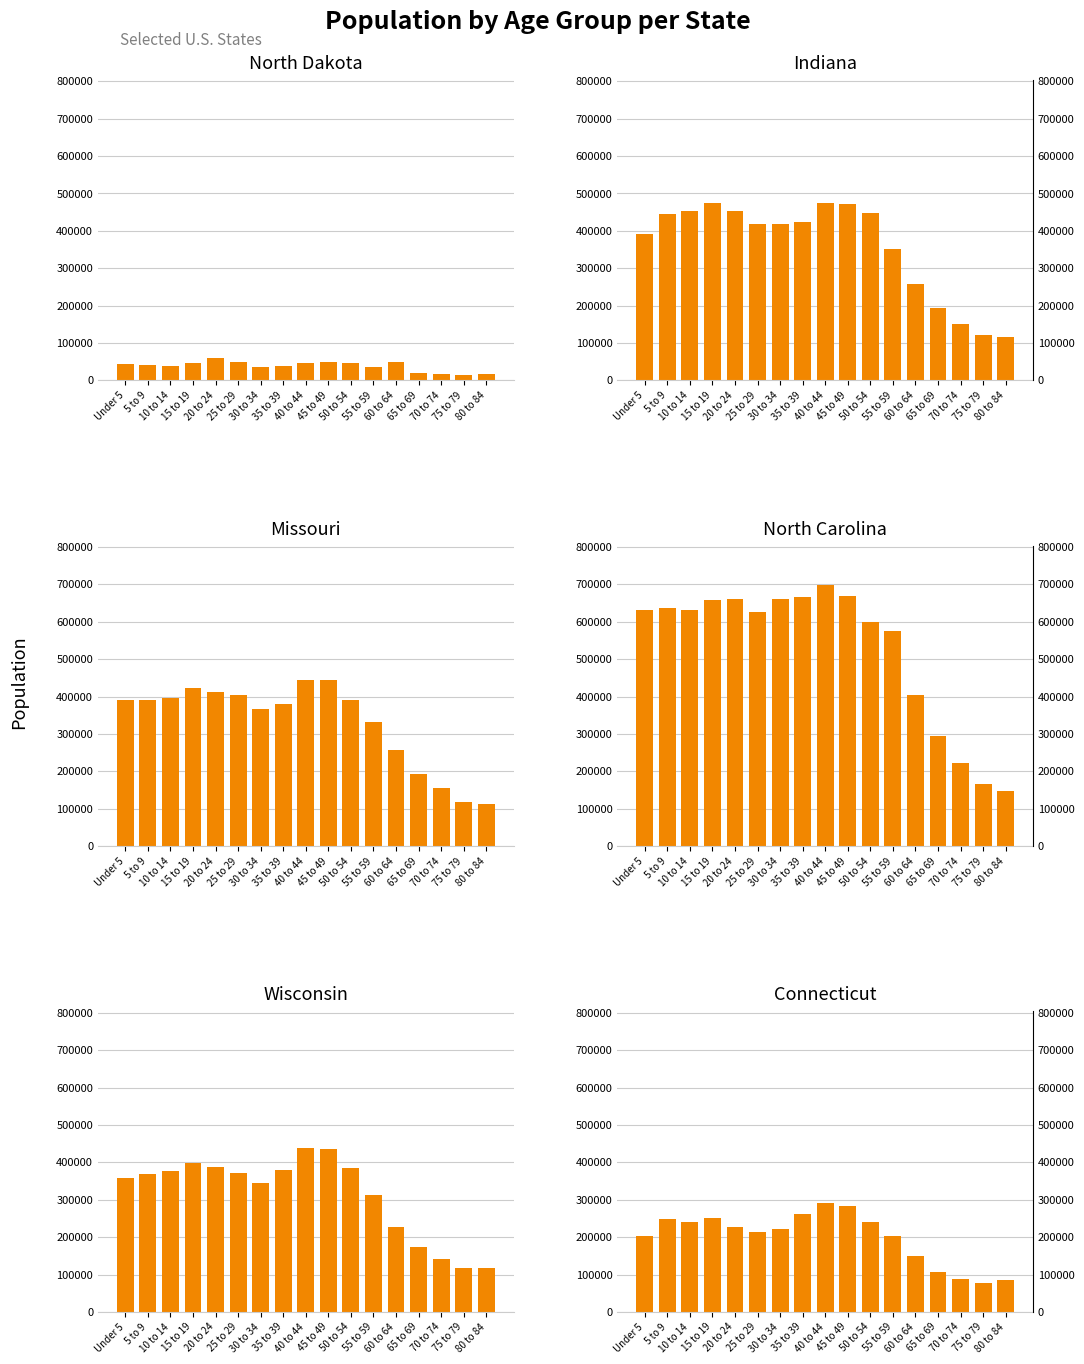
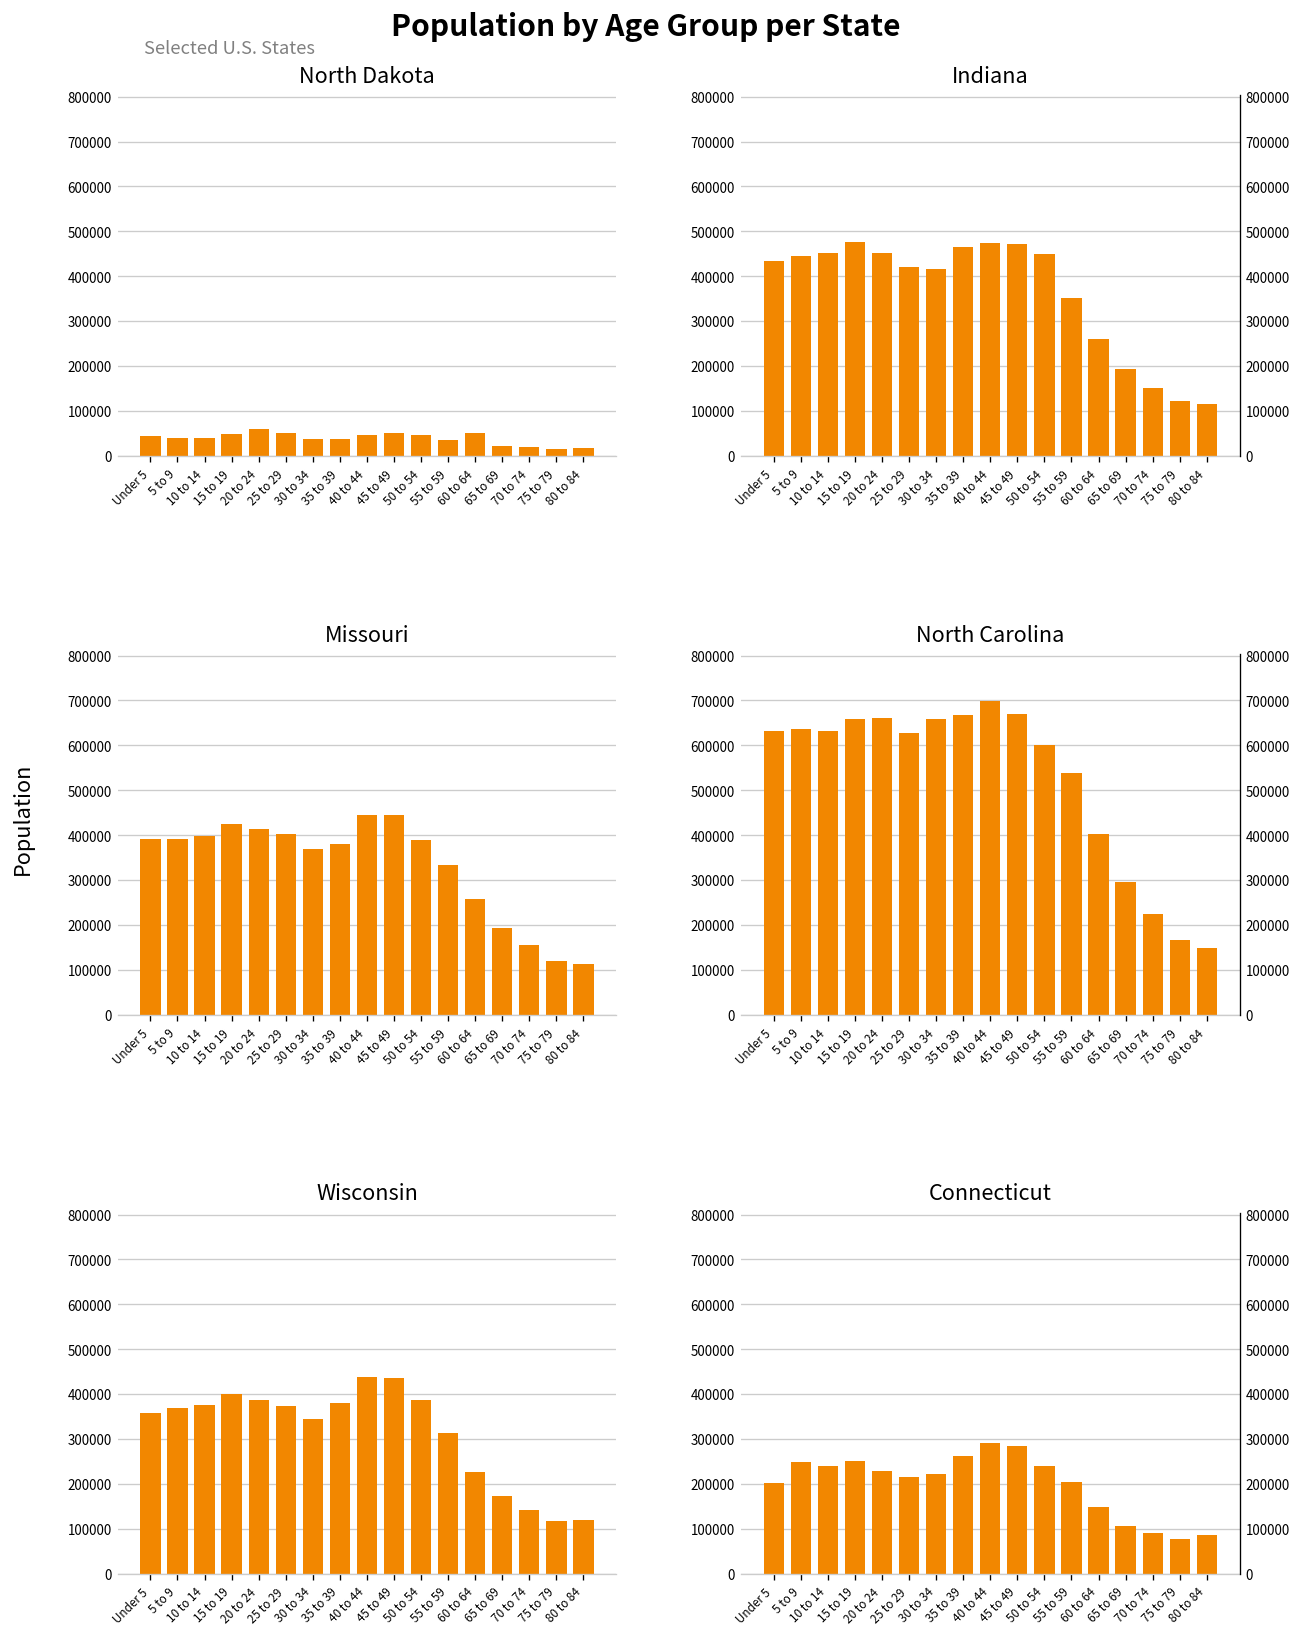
  {
    "North Dakota": {
      "Under 5": 40000,
      "5 to 9": 40000,
      "10 to 14": 40000,
      "15 to 19": 50000,
      "20 to 24": 60000,
      "25 to 29": 50000,
      "30 to 34": 40000,
      "35 to 39": 40000,
      "40 to 44": 50000,
      "45 to 49": 50000,
      "50 to 54": 50000,
      "55 to 59": 40000,
      "60 to 64": 50000,
      "65 to 69": 20000,
      "70 to 74": 20000,
      "75 to 79": 20000,
      "80 to 84": 20000
    },
    "Indiana": {
-     "Under 5": 390000,
+     "Under 5": 430000,
      "5 to 9": 440000,
      "10 to 14": 450000,
      "15 to 19": 480000,
      "20 to 24": 450000,
      "25 to 29": 420000,
      "30 to 34": 420000,
-     "35 to 39": 420000,
+     "35 to 39": 470000,
      "40 to 44": 470000,
      "45 to 49": 470000,
      "50 to 54": 450000,
      "55 to 59": 350000,
      "60 to 64": 260000,
      "65 to 69": 190000,
      "70 to 74": 150000,
      "75 to 79": 120000,
      "80 to 84": 120000
    },
    "Missouri": {
      "Under 5": 390000,
      "5 to 9": 390000,
      "10 to 14": 400000,
      "15 to 19": 420000,
      "20 to 24": 410000,
      "25 to 29": 400000,
      "30 to 34": 370000,
      "35 to 39": 380000,
      "40 to 44": 440000,
      "45 to 49": 440000,
      "50 to 54": 390000,
      "55 to 59": 330000,
      "60 to 64": 260000,
      "65 to 69": 190000,
      "70 to 74": 160000,
      "75 to 79": 120000,
      "80 to 84": 110000
    },
    "North Carolina": {
      "Under 5": 630000,
      "5 to 9": 640000,
      "10 to 14": 630000,
      "15 to 19": 660000,
      "20 to 24": 660000,
      "25 to 29": 630000,
      "30 to 34": 660000,
      "35 to 39": 670000,
      "40 to 44": 700000,
      "45 to 49": 670000,
      "50 to 54": 600000,
-     "55 to 59": 570000,
+     "55 to 59": 540000,
      "60 to 64": 400000,
      "65 to 69": 290000,
      "70 to 74": 220000,
      "75 to 79": 170000,
      "80 to 84": 150000
    },
    "Wisconsin": {
      "Under 5": 360000,
      "5 to 9": 370000,
      "10 to 14": 380000,
      "15 to 19": 400000,
      "20 to 24": 390000,
      "25 to 29": 370000,
      "30 to 34": 350000,
      "35 to 39": 380000,
      "40 to 44": 440000,
      "45 to 49": 440000,
      "50 to 54": 390000,
      "55 to 59": 310000,
      "60 to 64": 230000,
      "65 to 69": 170000,
      "70 to 74": 140000,
      "75 to 79": 120000,
      "80 to 84": 120000
    },
    "Connecticut": {
      "Under 5": 200000,
      "5 to 9": 250000,
      "10 to 14": 240000,
      "15 to 19": 250000,
      "20 to 24": 230000,
      "25 to 29": 210000,
      "30 to 34": 220000,
      "35 to 39": 260000,
      "40 to 44": 290000,
      "45 to 49": 280000,
      "50 to 54": 240000,
      "55 to 59": 200000,
      "60 to 64": 150000,
      "65 to 69": 110000,
      "70 to 74": 90000,
      "75 to 79": 80000,
      "80 to 84": 80000
    }
  }
